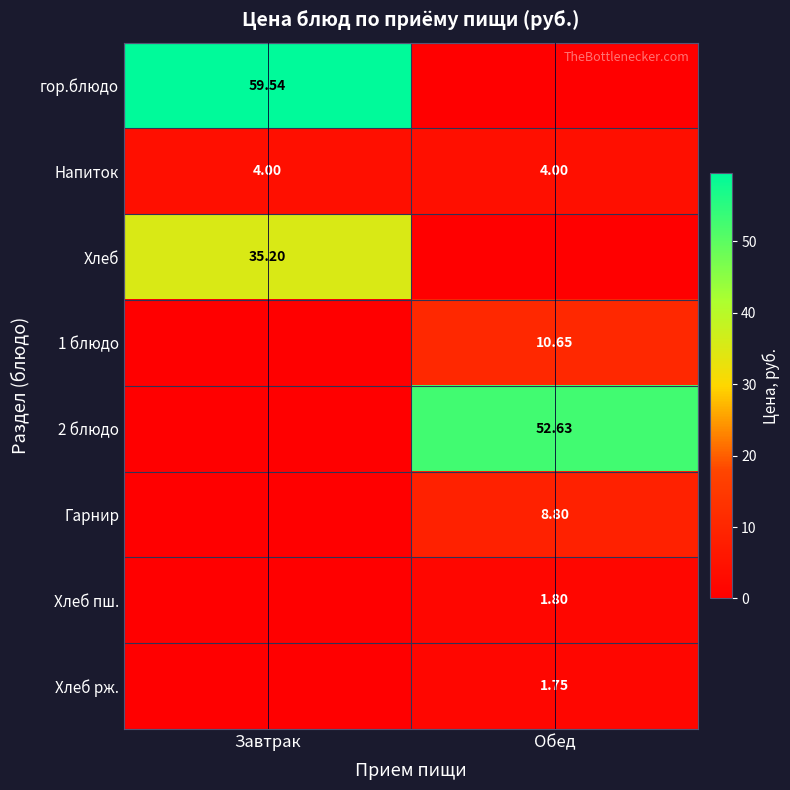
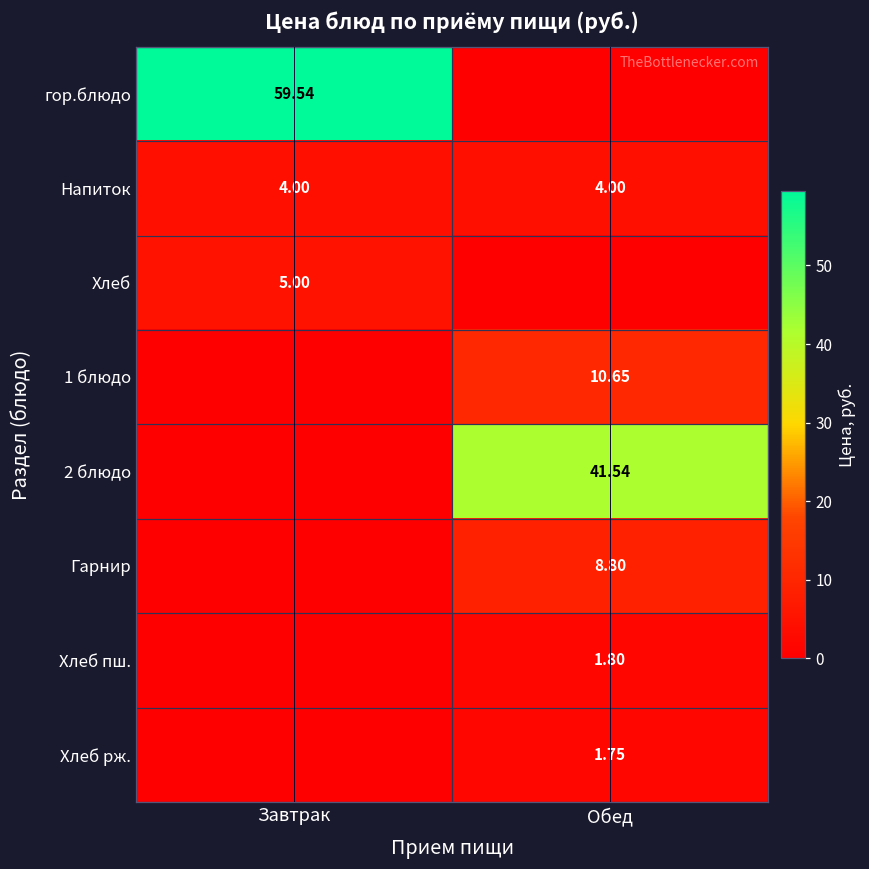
  {
    "гор.блюдо": {
      "Завтрак": 59.54
    },
    "Напиток": {
      "Завтрак": 4.00,
      "Обед": 4.00
    },
    "Хлеб": {
-     "Завтрак": 35.20
+     "Завтрак": 5.00
    },
    "1 блюдо": {
      "Обед": 10.65
    },
    "2 блюдо": {
-     "Обед": 52.63
+     "Обед": 41.54
    },
    "Гарнир": {
      "Обед": 8.80
    },
    "Хлеб пш.": {
      "Обед": 1.80
    },
    "Хлеб рж.": {
      "Обед": 1.75
    }
  }
